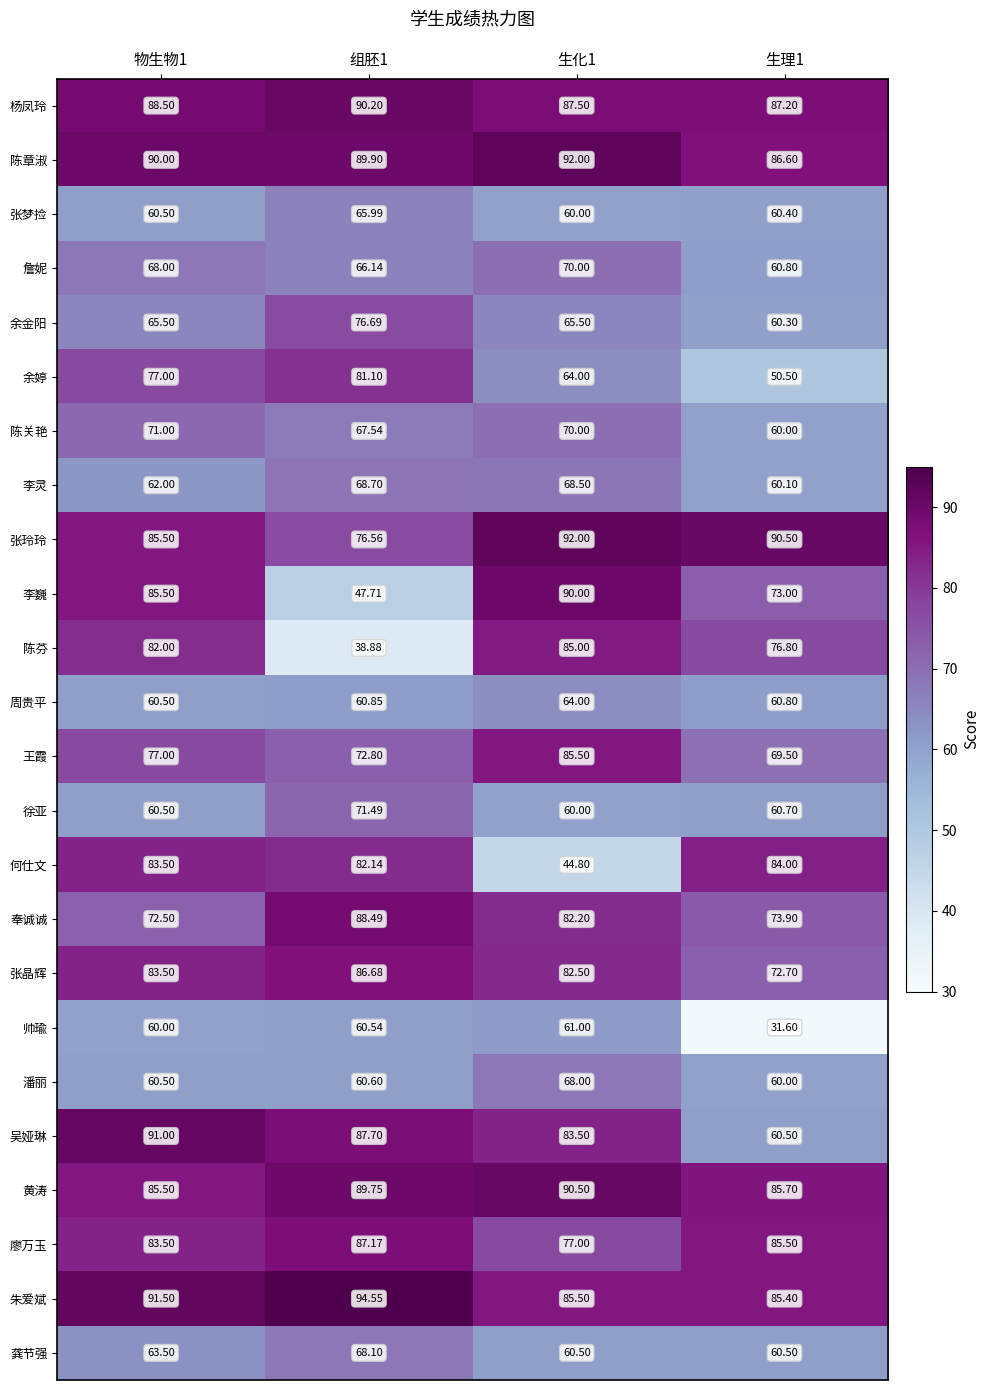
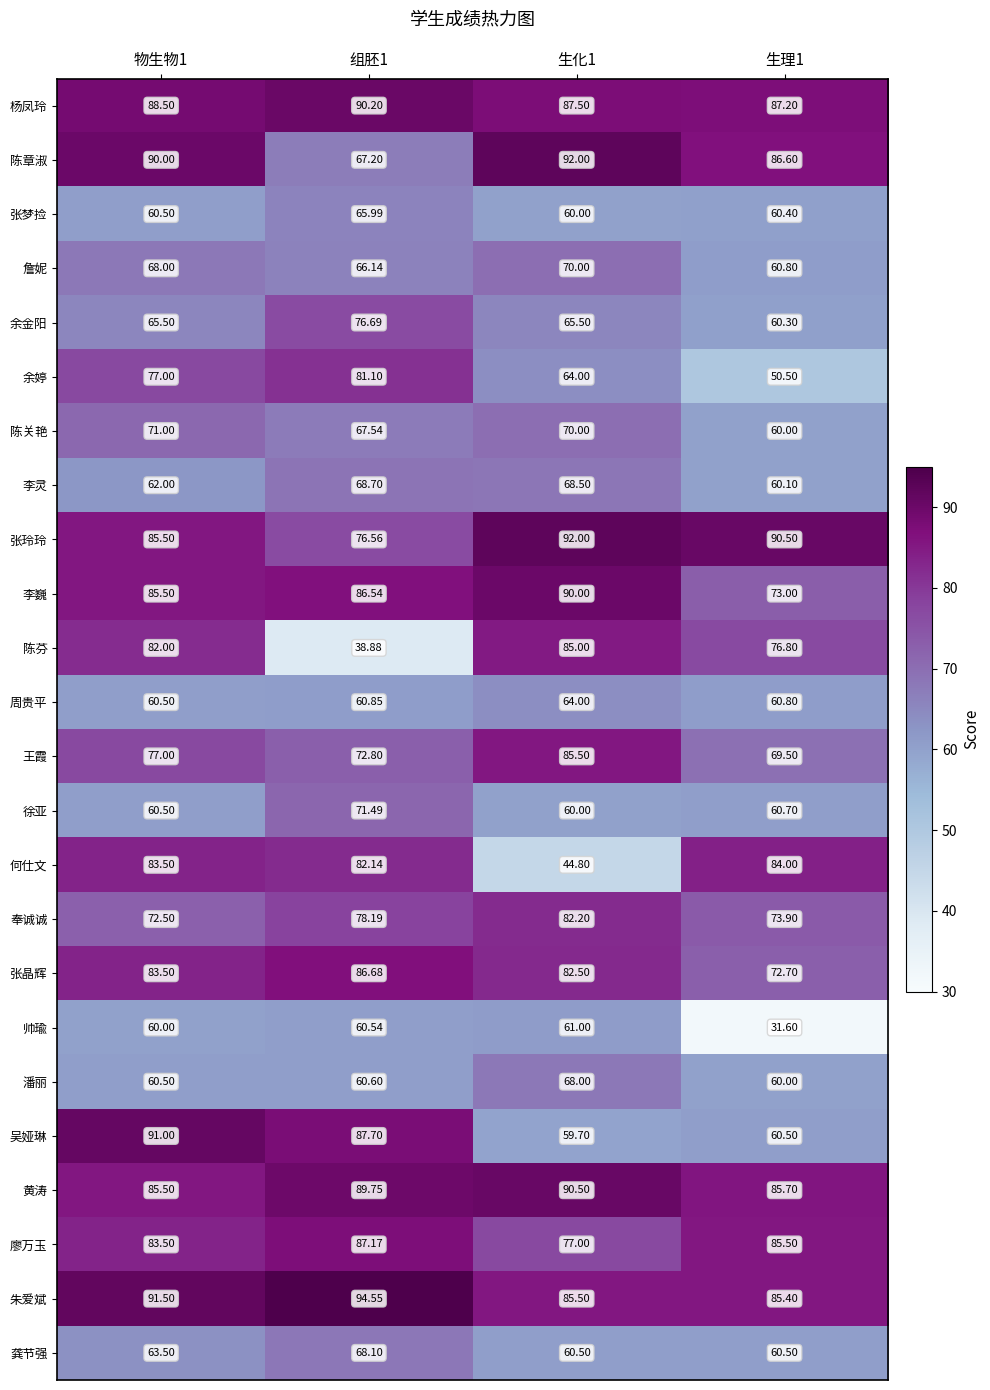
  {
    "陈章淑": {
-     "组胚1": 89.90
+     "组胚1": 67.20
    },
    "李巍": {
-     "组胚1": 47.71
+     "组胚1": 86.54
    },
    "奉诚诚": {
-     "组胚1": 88.49
+     "组胚1": 78.19
    },
    "吴娅琳": {
-     "生化1": 83.50
+     "生化1": 59.70
    }
  }
